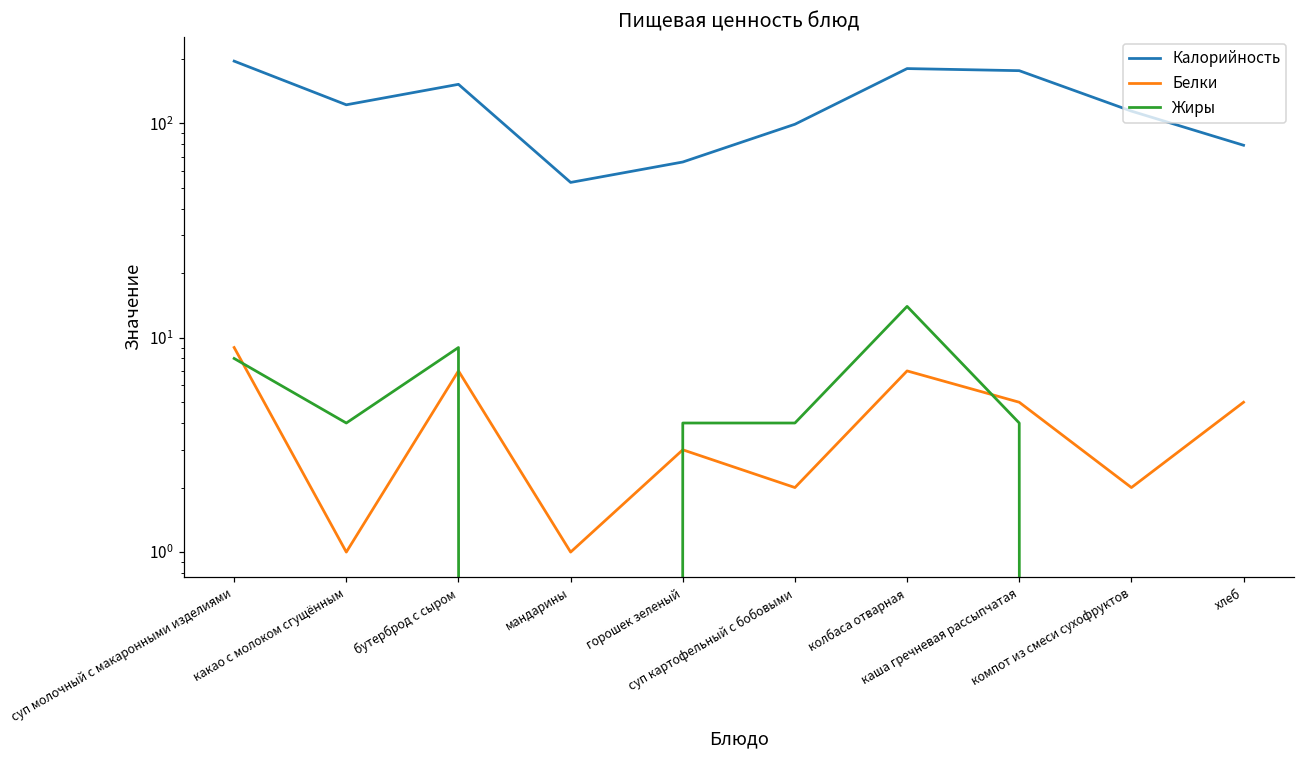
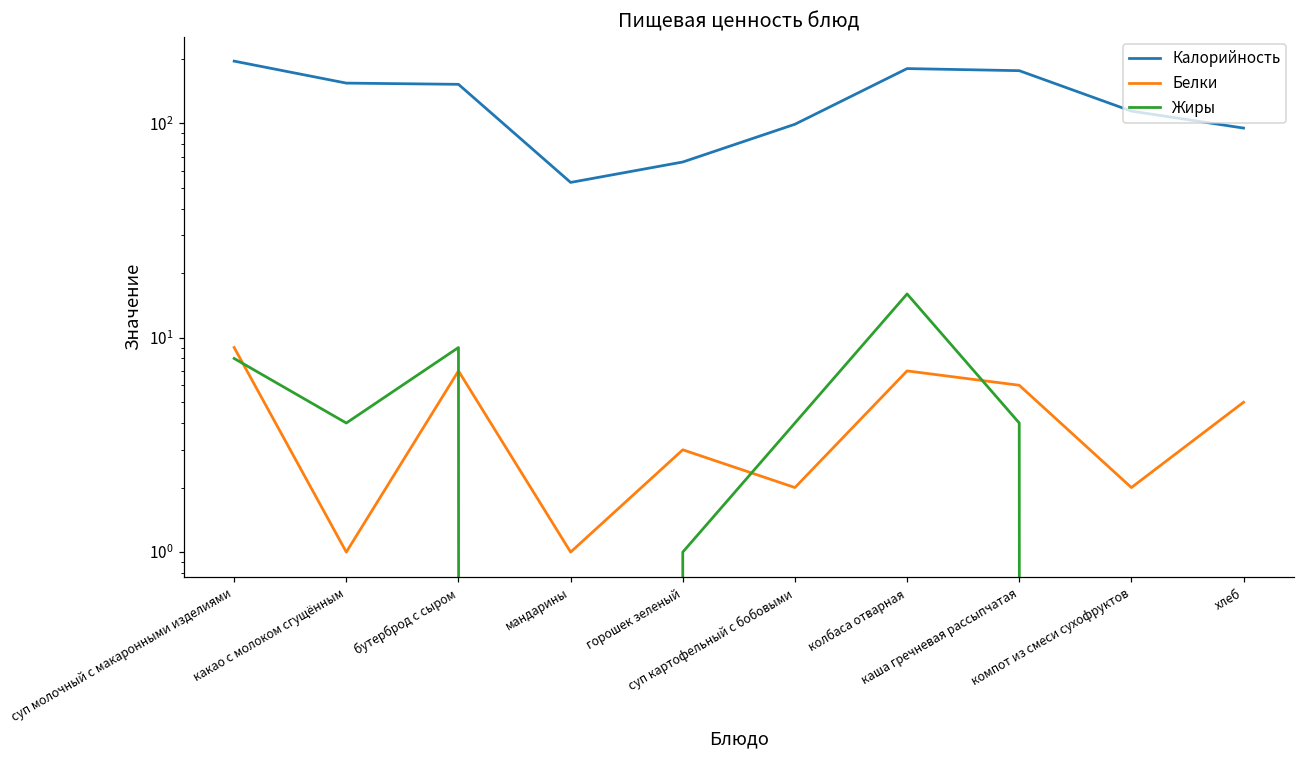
  {
    "Калорийность": {
      "суп молочный с макаронными изделиями": 200,
-     "какао с молоком сгущённым": 120,
+     "какао с молоком сгущённым": 150,
      "бутерброд с сыром": 150,
      "мандарины": 53,
      "горошек зеленый": 66,
      "суп картофельный с бобовыми": 100,
      "колбаса отварная": 180,
      "каша гречневая рассыпчатая": 180,
-     "хлеб": 79
+     "хлеб": 100
    },
    "Белки": {
      "суп молочный с макаронными изделиями": 9,
      "какао с молоком сгущённым": 1,
      "бутерброд с сыром": 7,
      "мандарины": 1,
      "горошек зеленый": 3,
      "суп картофельный с бобовыми": 2,
      "колбаса отварная": 7,
-     "каша гречневая рассыпчатая": 5,
+     "каша гречневая рассыпчатая": 6,
      "компот из смеси сухофруктов": 2,
      "хлеб": 5
    },
    "Жиры": {
      "суп молочный с макаронными изделиями": 8,
      "какао с молоком сгущённым": 4,
      "бутерброд с сыром": 9,
-     "горошек зеленый": 4,
+     "горошек зеленый": 1,
      "суп картофельный с бобовыми": 4,
-     "колбаса отварная": 14,
+     "колбаса отварная": 16,
      "каша гречневая рассыпчатая": 4
    }
  }
